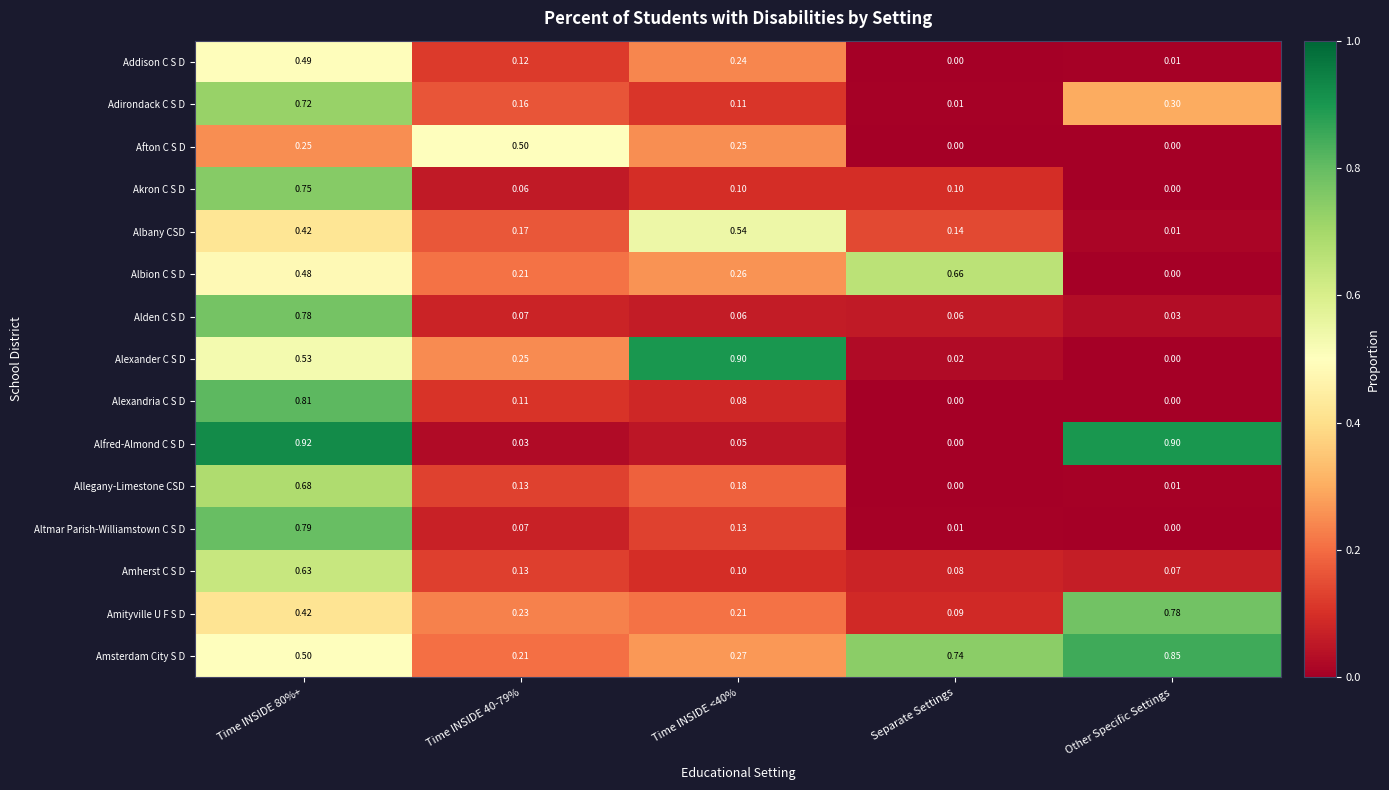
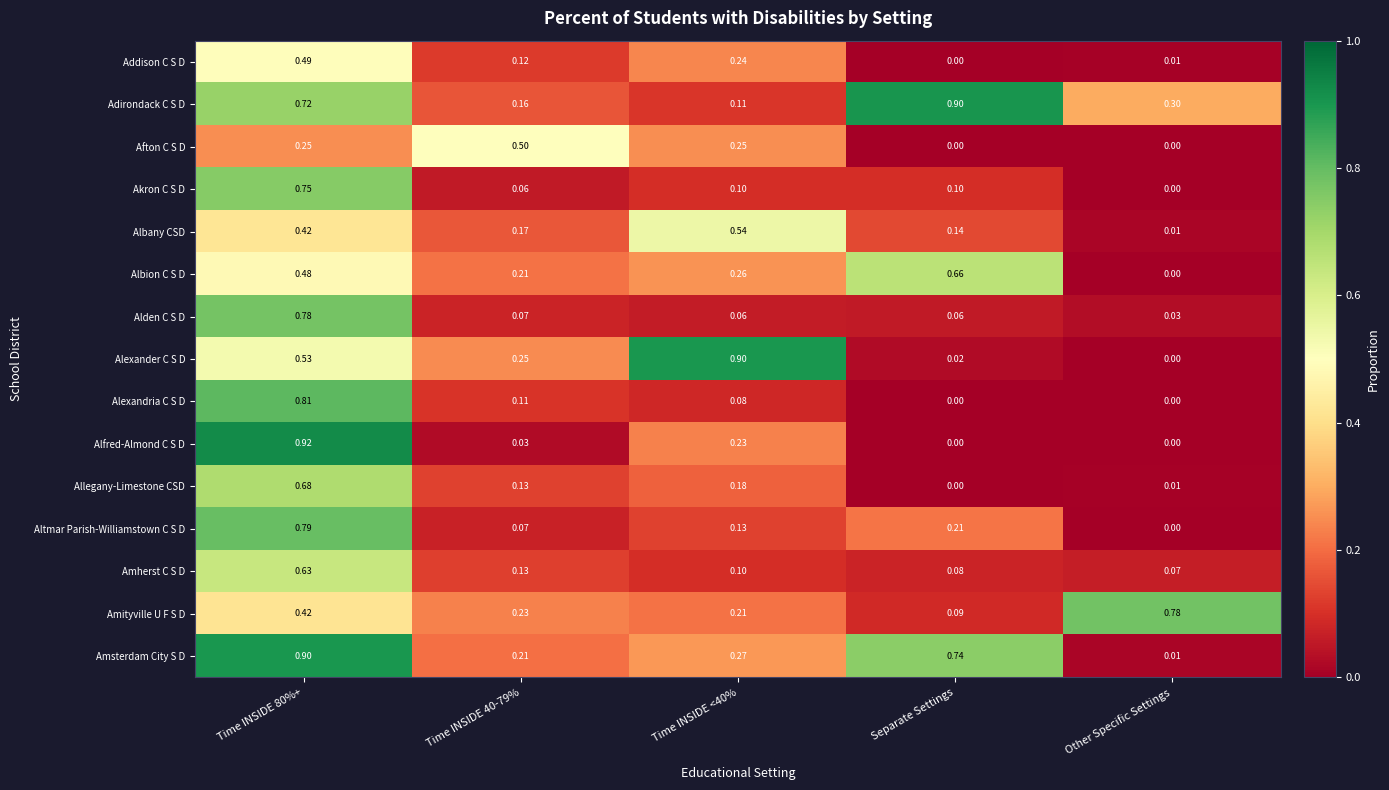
  {
    "Addison C S D": {
      "Time INSIDE 80%+": 0.49,
      "Time INSIDE 40-79%": 0.12,
      "Time INSIDE <40%": 0.24,
      "Separate Settings": 0.00,
      "Other Specific Settings": 0.01
    },
    "Adirondack C S D": {
      "Time INSIDE 80%+": 0.72,
      "Time INSIDE 40-79%": 0.16,
      "Time INSIDE <40%": 0.11,
-     "Separate Settings": 0.01,
+     "Separate Settings": 0.90,
      "Other Specific Settings": 0.30
    },
    "Afton C S D": {
      "Time INSIDE 80%+": 0.25,
      "Time INSIDE 40-79%": 0.50,
      "Time INSIDE <40%": 0.25,
      "Separate Settings": 0.00,
      "Other Specific Settings": 0.00
    },
    "Akron C S D": {
      "Time INSIDE 80%+": 0.75,
      "Time INSIDE 40-79%": 0.06,
      "Time INSIDE <40%": 0.10,
      "Separate Settings": 0.10,
      "Other Specific Settings": 0.00
    },
    "Albany CSD": {
      "Time INSIDE 80%+": 0.42,
      "Time INSIDE 40-79%": 0.17,
      "Time INSIDE <40%": 0.54,
      "Separate Settings": 0.14,
      "Other Specific Settings": 0.01
    },
    "Albion C S D": {
      "Time INSIDE 80%+": 0.48,
      "Time INSIDE 40-79%": 0.21,
      "Time INSIDE <40%": 0.26,
      "Separate Settings": 0.66,
      "Other Specific Settings": 0.00
    },
    "Alden C S D": {
      "Time INSIDE 80%+": 0.78,
      "Time INSIDE 40-79%": 0.07,
      "Time INSIDE <40%": 0.06,
      "Separate Settings": 0.06,
      "Other Specific Settings": 0.03
    },
    "Alexander C S D": {
      "Time INSIDE 80%+": 0.53,
      "Time INSIDE 40-79%": 0.25,
      "Time INSIDE <40%": 0.90,
      "Separate Settings": 0.02,
      "Other Specific Settings": 0.00
    },
    "Alexandria C S D": {
      "Time INSIDE 80%+": 0.81,
      "Time INSIDE 40-79%": 0.11,
      "Time INSIDE <40%": 0.08,
      "Separate Settings": 0.00,
      "Other Specific Settings": 0.00
    },
    "Alfred-Almond C S D": {
      "Time INSIDE 80%+": 0.92,
      "Time INSIDE 40-79%": 0.03,
-     "Time INSIDE <40%": 0.05,
+     "Time INSIDE <40%": 0.23,
      "Separate Settings": 0.00,
-     "Other Specific Settings": 0.90
+     "Other Specific Settings": 0.00
    },
    "Allegany-Limestone CSD": {
      "Time INSIDE 80%+": 0.68,
      "Time INSIDE 40-79%": 0.13,
      "Time INSIDE <40%": 0.18,
      "Separate Settings": 0.00,
      "Other Specific Settings": 0.01
    },
    "Altmar Parish-Williamstown C S D": {
      "Time INSIDE 80%+": 0.79,
      "Time INSIDE 40-79%": 0.07,
      "Time INSIDE <40%": 0.13,
-     "Separate Settings": 0.01,
+     "Separate Settings": 0.21,
      "Other Specific Settings": 0.00
    },
    "Amherst C S D": {
      "Time INSIDE 80%+": 0.63,
      "Time INSIDE 40-79%": 0.13,
      "Time INSIDE <40%": 0.10,
      "Separate Settings": 0.08,
      "Other Specific Settings": 0.07
    },
    "Amityville U F S D": {
      "Time INSIDE 80%+": 0.42,
      "Time INSIDE 40-79%": 0.23,
      "Time INSIDE <40%": 0.21,
      "Separate Settings": 0.09,
      "Other Specific Settings": 0.78
    },
    "Amsterdam City S D": {
-     "Time INSIDE 80%+": 0.50,
+     "Time INSIDE 80%+": 0.90,
      "Time INSIDE 40-79%": 0.21,
      "Time INSIDE <40%": 0.27,
      "Separate Settings": 0.74,
-     "Other Specific Settings": 0.85
+     "Other Specific Settings": 0.01
    }
  }
